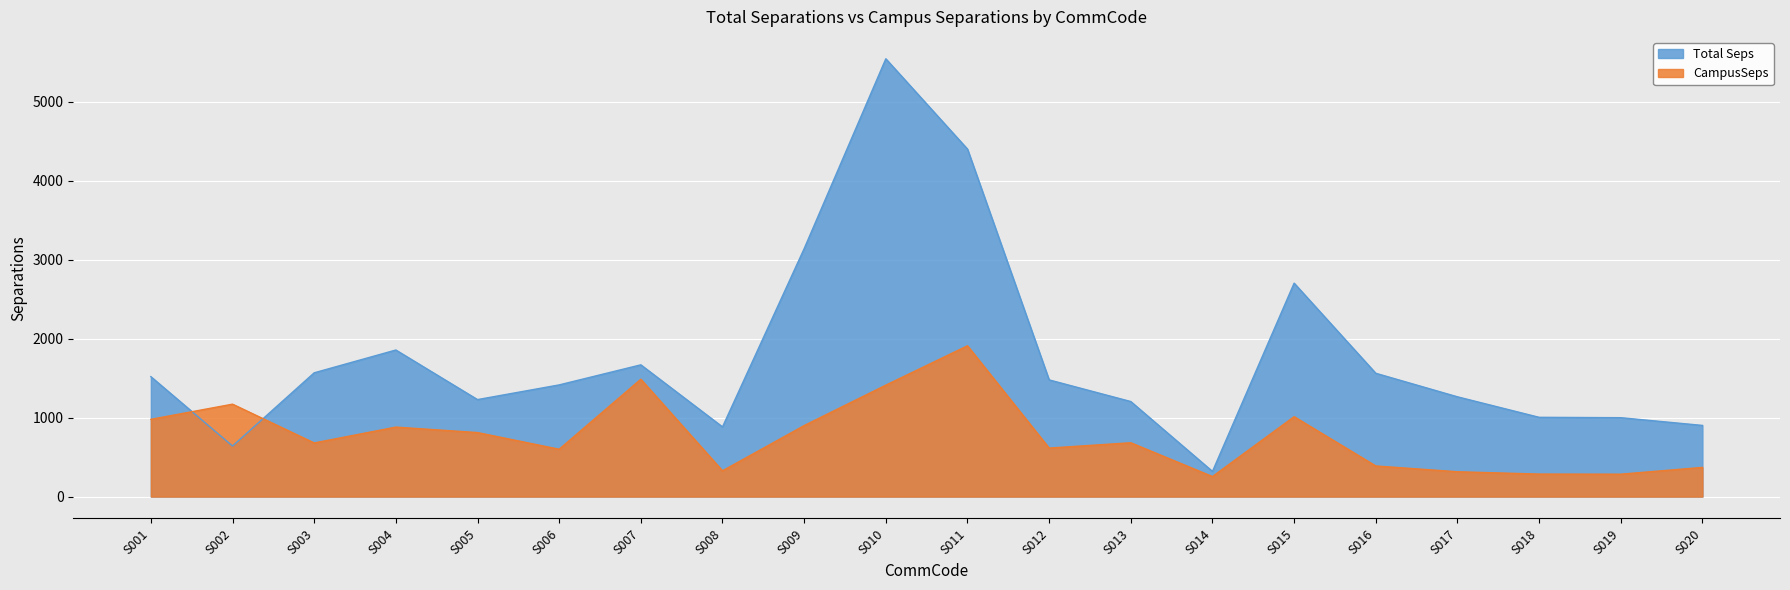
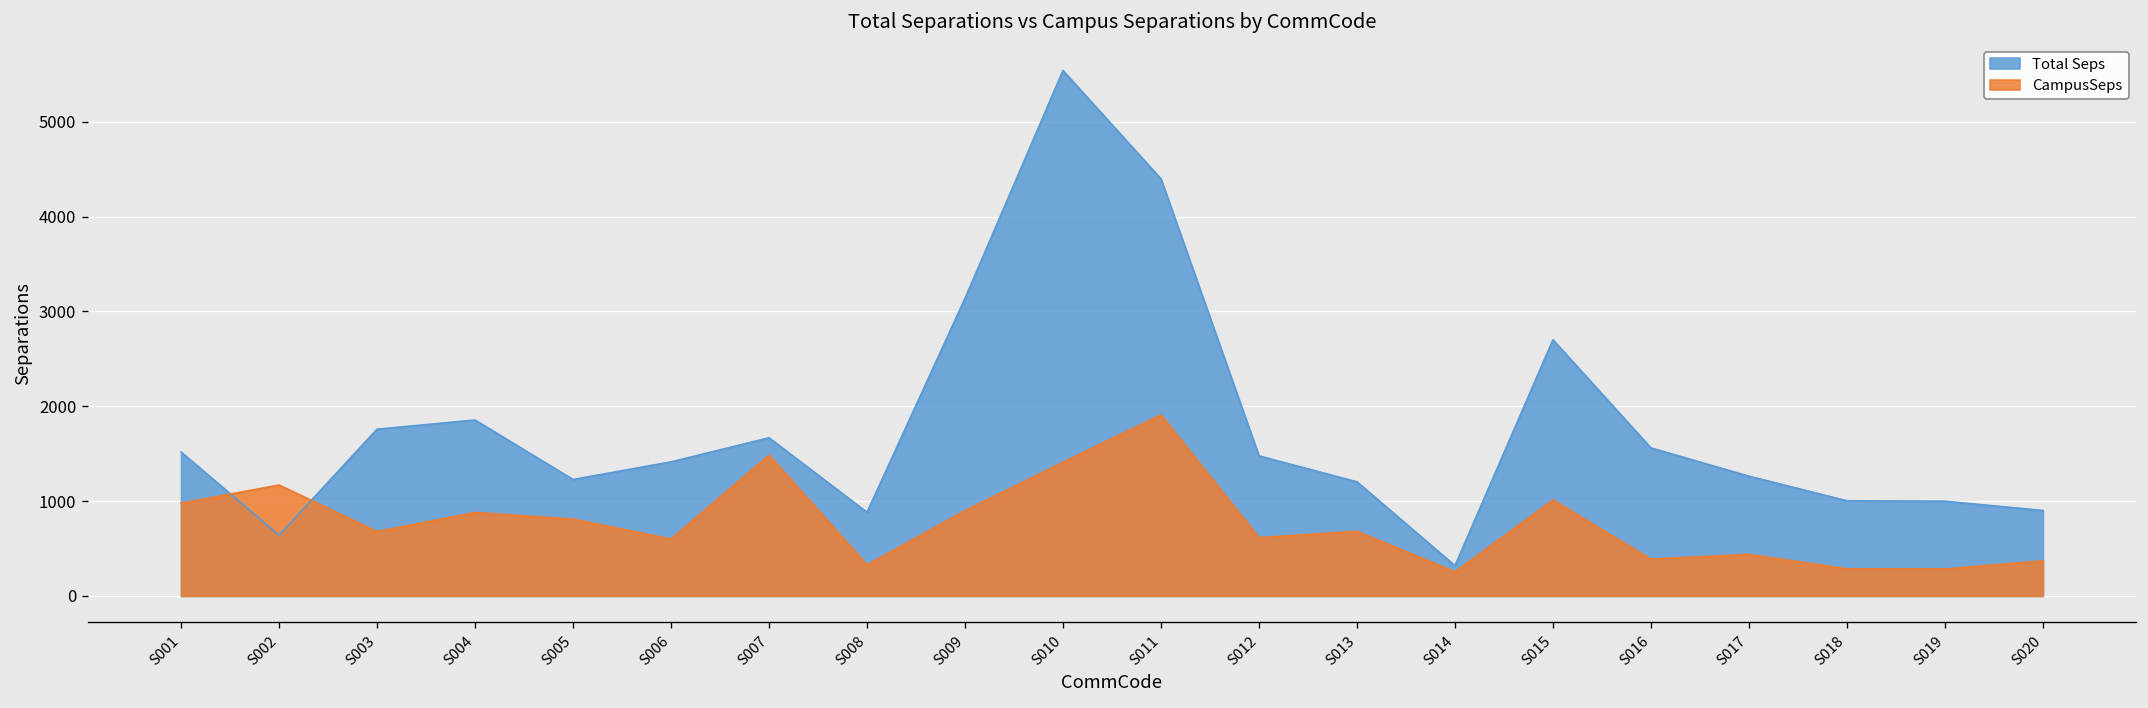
  {
    "Total Seps": {
      "S001": 1500,
      "S002": 600,
-     "S003": 1600,
+     "S003": 1800,
      "S004": 1900,
      "S005": 1200,
      "S006": 1400,
      "S007": 1700,
      "S008": 900,
      "S009": 3100,
      "S010": 5500,
      "S011": 4400,
      "S012": 1500,
      "S013": 1200,
      "S014": 300,
      "S015": 2700,
      "S016": 1600,
      "S017": 1300,
      "S018": 1000,
      "S019": 1000,
      "S020": 900
    },
    "CampusSeps": {
      "S001": 1000,
      "S002": 1200,
      "S003": 700,
      "S004": 900,
      "S005": 800,
      "S006": 600,
      "S007": 1500,
      "S008": 300,
      "S009": 900,
      "S010": 1400,
      "S011": 1900,
      "S012": 600,
      "S013": 700,
      "S014": 300,
      "S015": 1000,
      "S016": 400,
-     "S017": 300,
+     "S017": 400,
      "S018": 300,
      "S019": 300,
      "S020": 400
    }
  }
